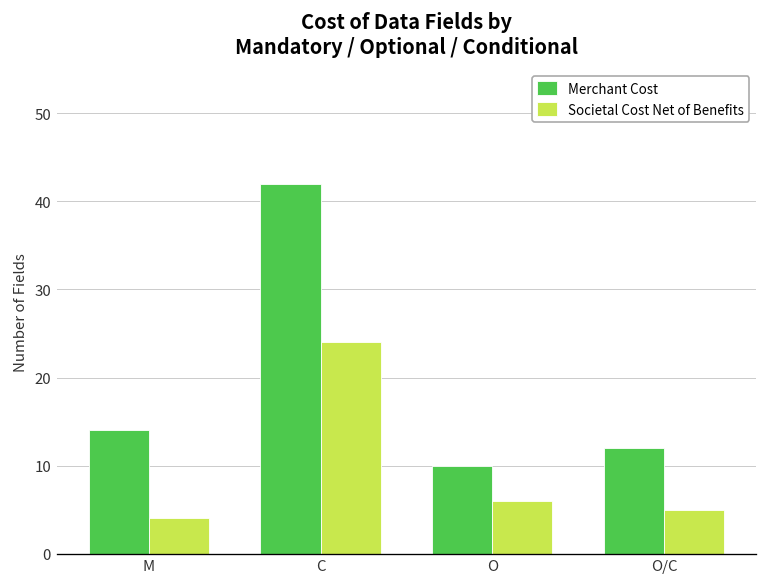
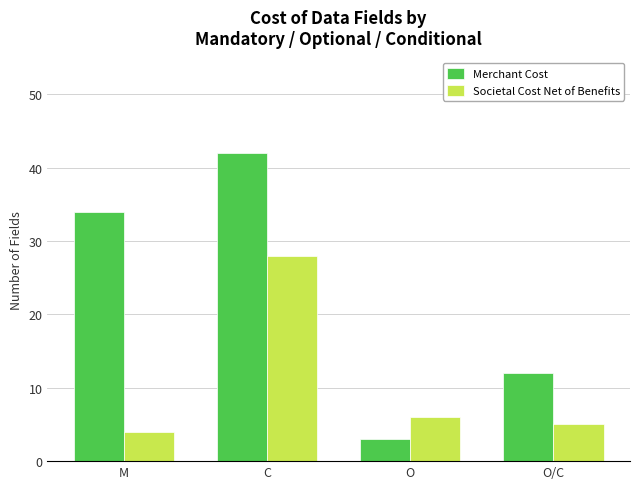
  {
    "Merchant Cost": {
-     "M": 14,
+     "M": 34,
      "C": 42,
-     "O": 10,
+     "O": 3,
      "O/C": 12
    },
    "Societal Cost Net of Benefits": {
      "M": 4,
-     "C": 24,
+     "C": 28,
      "O": 6,
      "O/C": 5
    }
  }
